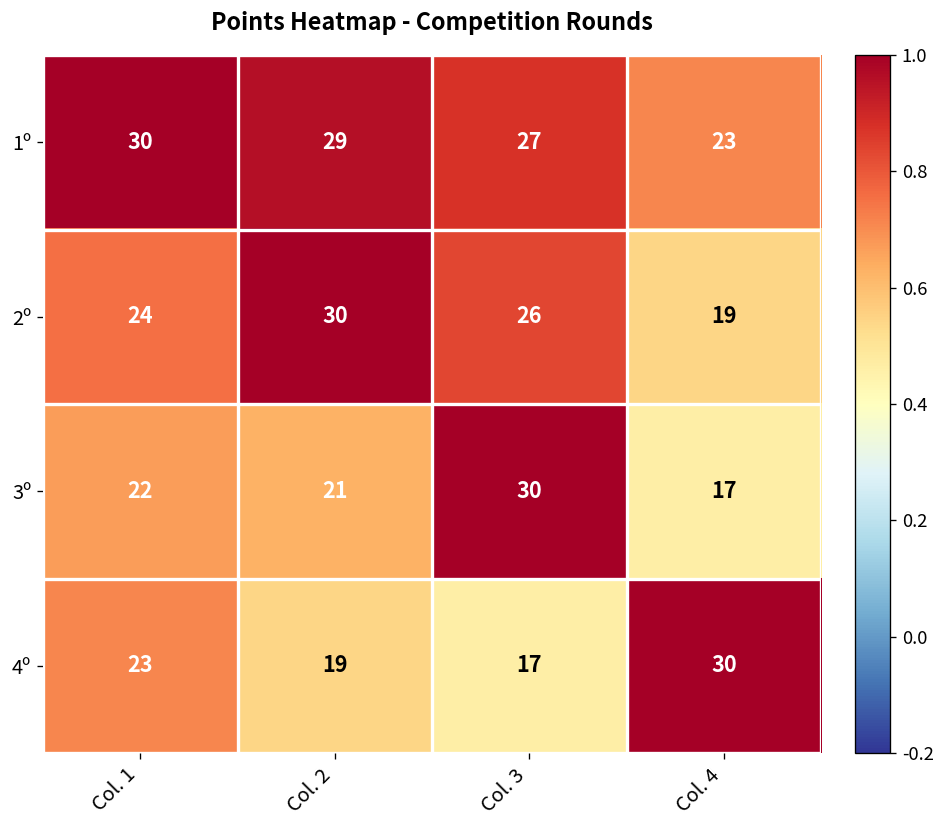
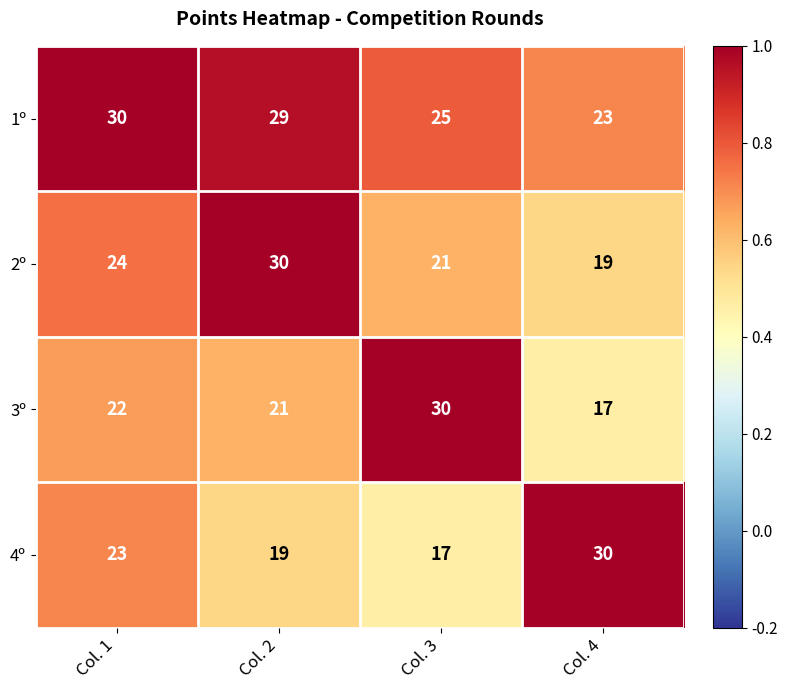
  {
    "1º": {
      "Col. 1": 30,
      "Col. 2": 29,
-     "Col. 3": 27,
+     "Col. 3": 25,
      "Col. 4": 23
    },
    "2º": {
      "Col. 1": 24,
      "Col. 2": 30,
-     "Col. 3": 26,
+     "Col. 3": 21,
      "Col. 4": 19
    },
    "3º": {
      "Col. 1": 22,
      "Col. 2": 21,
      "Col. 3": 30,
      "Col. 4": 17
    },
    "4º": {
      "Col. 1": 23,
      "Col. 2": 19,
      "Col. 3": 17,
      "Col. 4": 30
    }
  }
